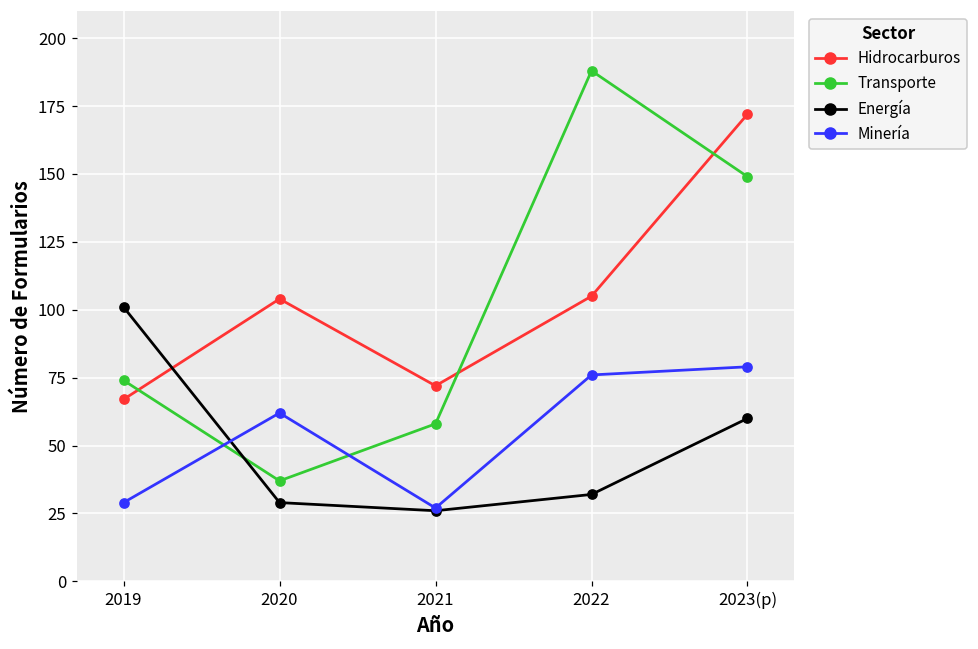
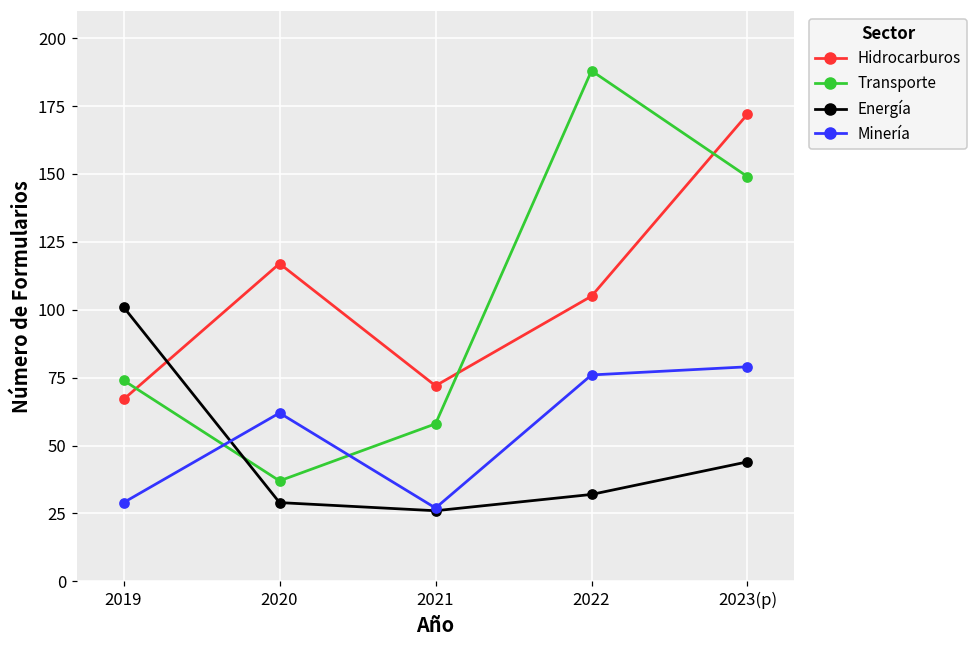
  {
    "Hidrocarburos": {
      "2019": 67,
-     "2020": 104,
+     "2020": 117,
      "2021": 72,
      "2022": 105,
      "2023(p)": 172
    },
    "Transporte": {
      "2019": 74,
      "2020": 37,
      "2021": 58,
      "2022": 188,
      "2023(p)": 149
    },
    "Energía": {
      "2019": 101,
      "2020": 29,
      "2022": 32,
-     "2023(p)": 60
+     "2023(p)": 44
    },
    "Minería": {
      "2019": 29,
      "2020": 62,
      "2022": 76,
      "2023(p)": 79
    }
  }
